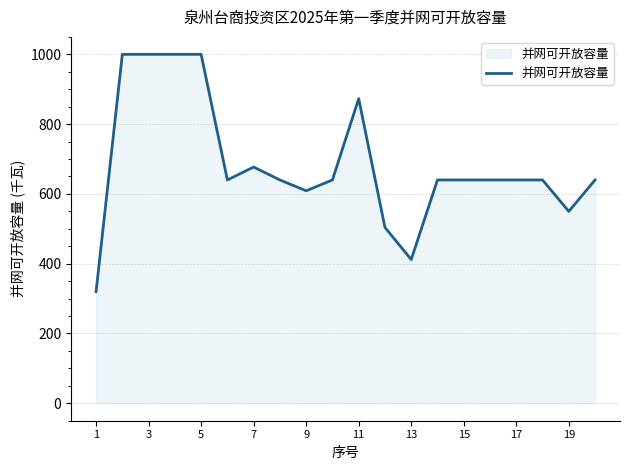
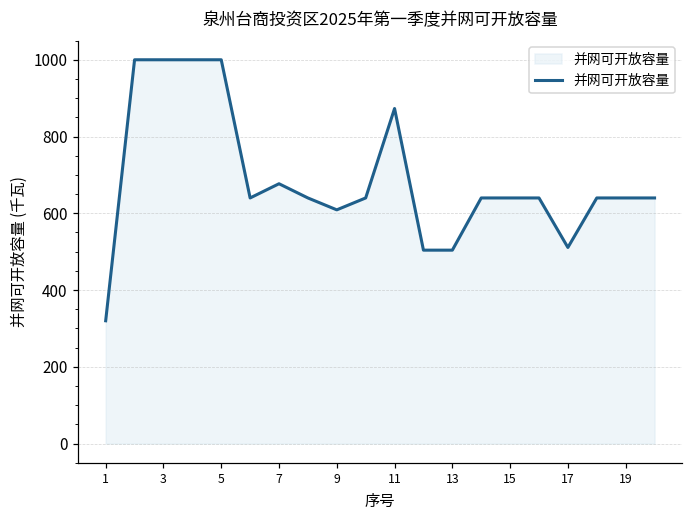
  {
    "1": 320,
    "3": 1000,
    "5": 1000,
    "7": 680,
    "9": 610,
    "11": 870,
-   "13": 410,
+   "13": 500,
    "15": 640,
-   "17": 640,
-   "19": 550
+   "17": 510,
+   "19": 640
  }
